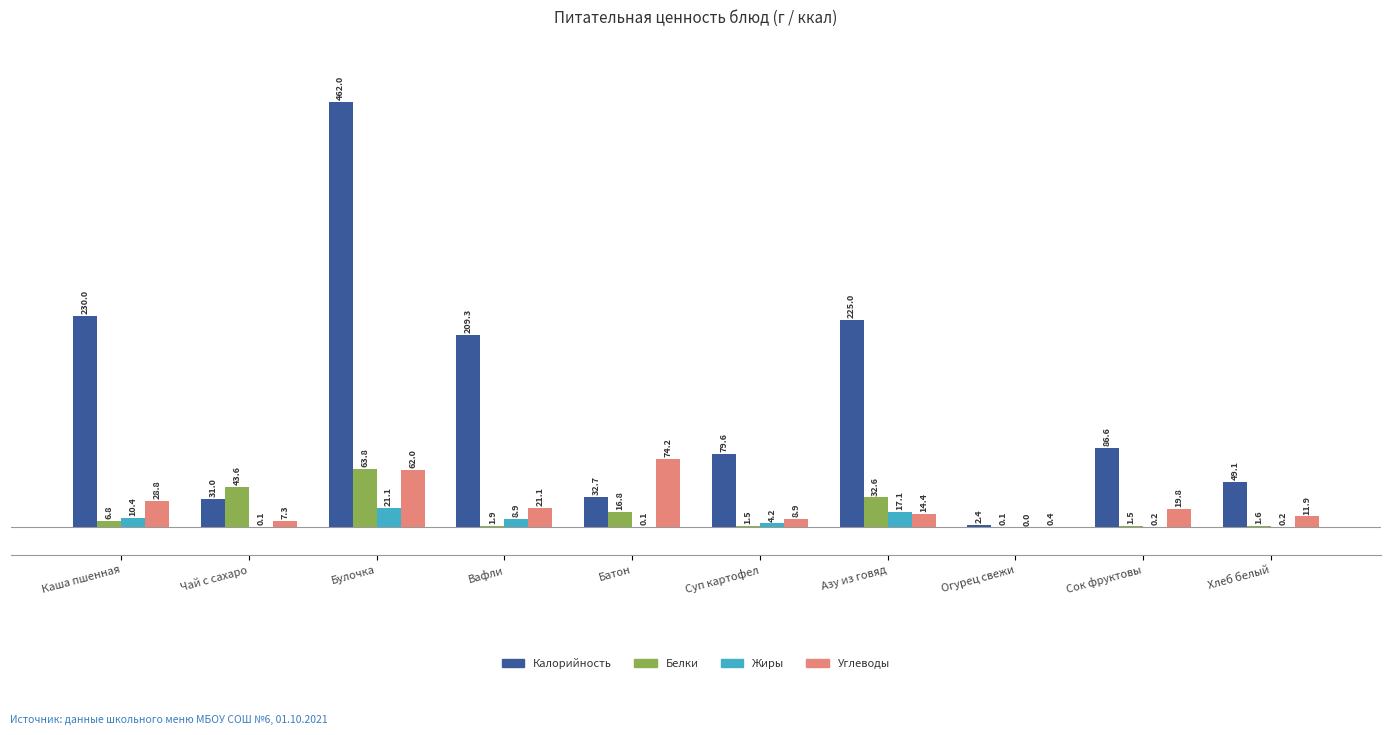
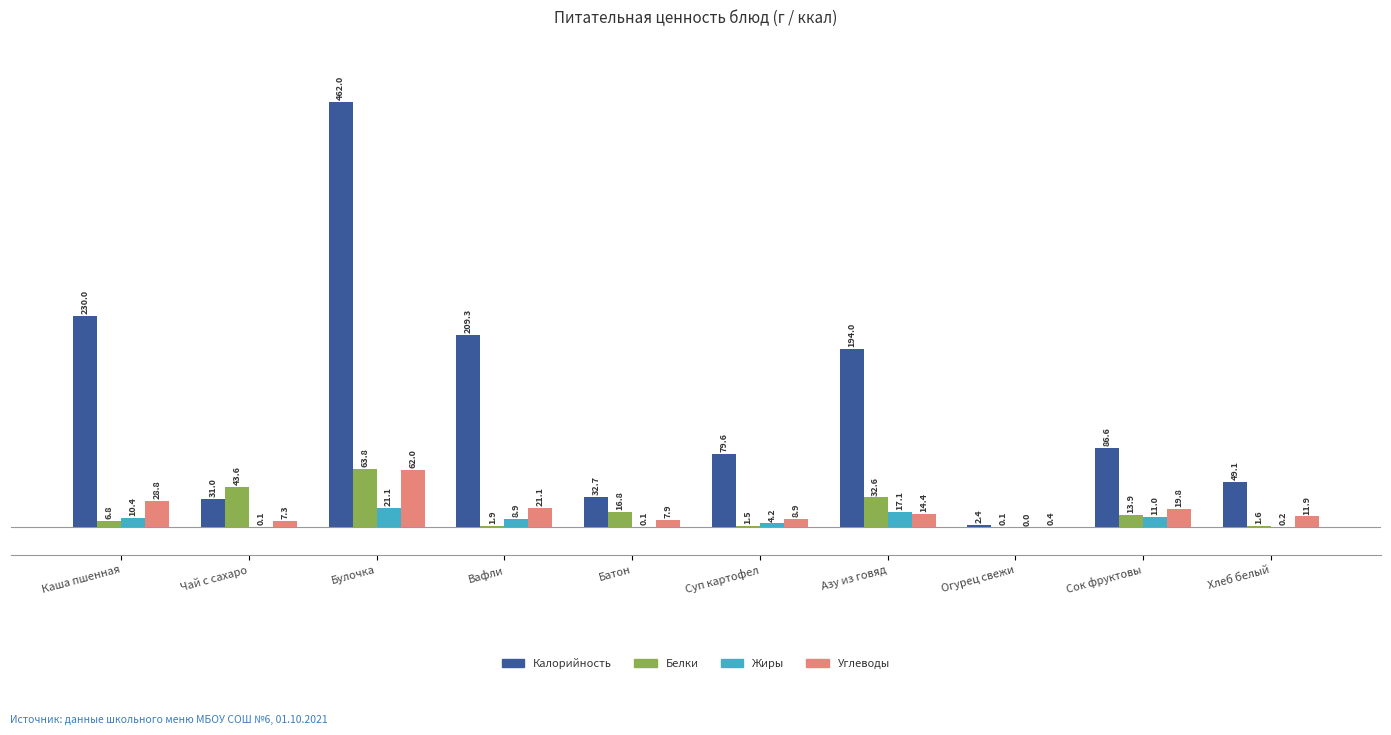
  {
    "Калорийность": {
      "Каша пшенная": 230.0,
      "Чай с сахаро": 31.0,
      "Булочка": 462.0,
      "Вафли": 209.3,
      "Батон": 32.7,
      "Суп картофел": 79.6,
-     "Азу из говяд": 225.0,
+     "Азу из говяд": 194.0,
      "Огурец свежи": 2.4,
      "Сок фруктовы": 86.6,
      "Хлеб белый": 49.1
    },
    "Белки": {
      "Каша пшенная": 6.8,
      "Чай с сахаро": 43.6,
      "Булочка": 63.8,
      "Вафли": 1.9,
      "Батон": 16.8,
      "Суп картофел": 1.5,
      "Азу из говяд": 32.6,
      "Огурец свежи": 0.1,
-     "Сок фруктовы": 1.5,
+     "Сок фруктовы": 13.9,
      "Хлеб белый": 1.6
    },
    "Жиры": {
      "Каша пшенная": 10.4,
      "Чай с сахаро": 0.1,
      "Булочка": 21.1,
      "Вафли": 8.9,
      "Батон": 0.1,
      "Суп картофел": 4.2,
      "Азу из говяд": 17.1,
      "Огурец свежи": 0.0,
-     "Сок фруктовы": 0.2,
+     "Сок фруктовы": 11.0,
      "Хлеб белый": 0.2
    },
    "Углеводы": {
      "Каша пшенная": 28.8,
      "Чай с сахаро": 7.3,
      "Булочка": 62.0,
      "Вафли": 21.1,
-     "Батон": 74.2,
+     "Батон": 7.9,
      "Суп картофел": 8.9,
      "Азу из говяд": 14.4,
      "Огурец свежи": 0.4,
      "Сок фруктовы": 19.8,
      "Хлеб белый": 11.9
    }
  }
